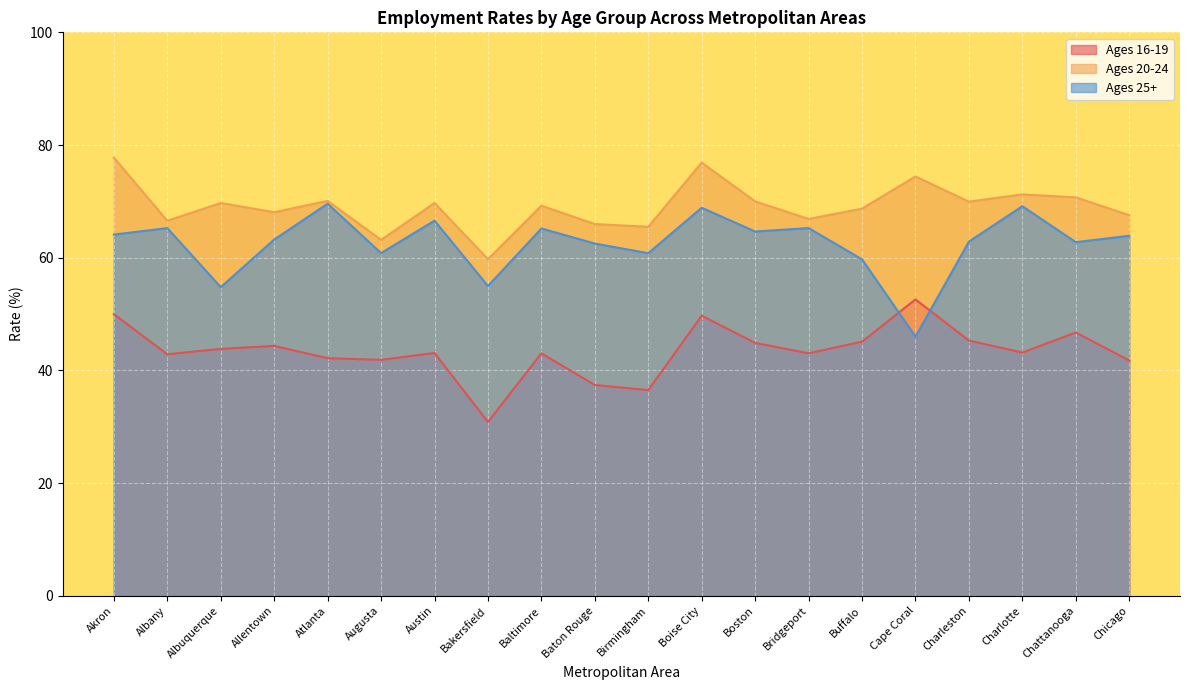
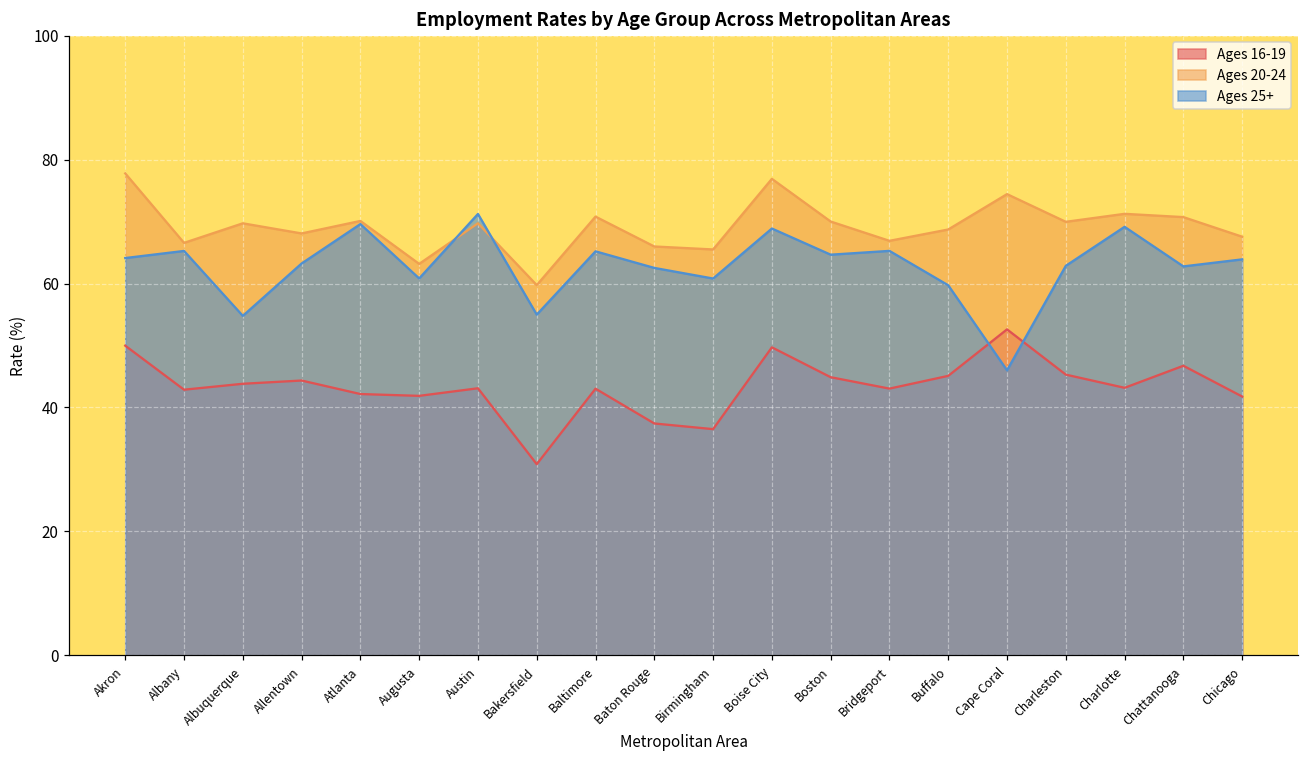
  {
    "Ages 16-19": {
      "Akron": 50,
      "Albany": 43,
      "Albuquerque": 44,
      "Allentown": 44,
      "Atlanta": 42,
      "Augusta": 42,
      "Austin": 43,
      "Bakersfield": 31,
      "Baltimore": 43,
      "Baton Rouge": 37,
      "Birmingham": 37,
      "Boise City": 50,
      "Boston": 45,
      "Bridgeport": 43,
      "Buffalo": 45,
      "Cape Coral": 53,
      "Charleston": 45,
      "Charlotte": 43,
      "Chattanooga": 47,
      "Chicago": 42
    },
    "Ages 20-24": {
      "Akron": 78,
      "Albany": 67,
      "Albuquerque": 70,
      "Allentown": 68,
      "Atlanta": 70,
      "Augusta": 63,
      "Austin": 70,
      "Bakersfield": 60,
-     "Baltimore": 69,
+     "Baltimore": 71,
      "Baton Rouge": 66,
      "Birmingham": 65,
      "Boise City": 77,
      "Boston": 70,
      "Bridgeport": 67,
      "Buffalo": 69,
      "Cape Coral": 74,
      "Charleston": 70,
      "Charlotte": 71,
      "Chattanooga": 71,
      "Chicago": 68
    },
    "Ages 25+": {
      "Akron": 64,
      "Albany": 65,
      "Albuquerque": 55,
      "Allentown": 63,
      "Atlanta": 70,
      "Augusta": 61,
-     "Austin": 67,
+     "Austin": 71,
      "Bakersfield": 55,
      "Baltimore": 65,
      "Baton Rouge": 63,
      "Birmingham": 61,
      "Boise City": 69,
      "Boston": 65,
      "Bridgeport": 65,
      "Buffalo": 60,
      "Cape Coral": 46,
      "Charleston": 63,
      "Charlotte": 69,
      "Chattanooga": 63,
      "Chicago": 64
    }
  }
